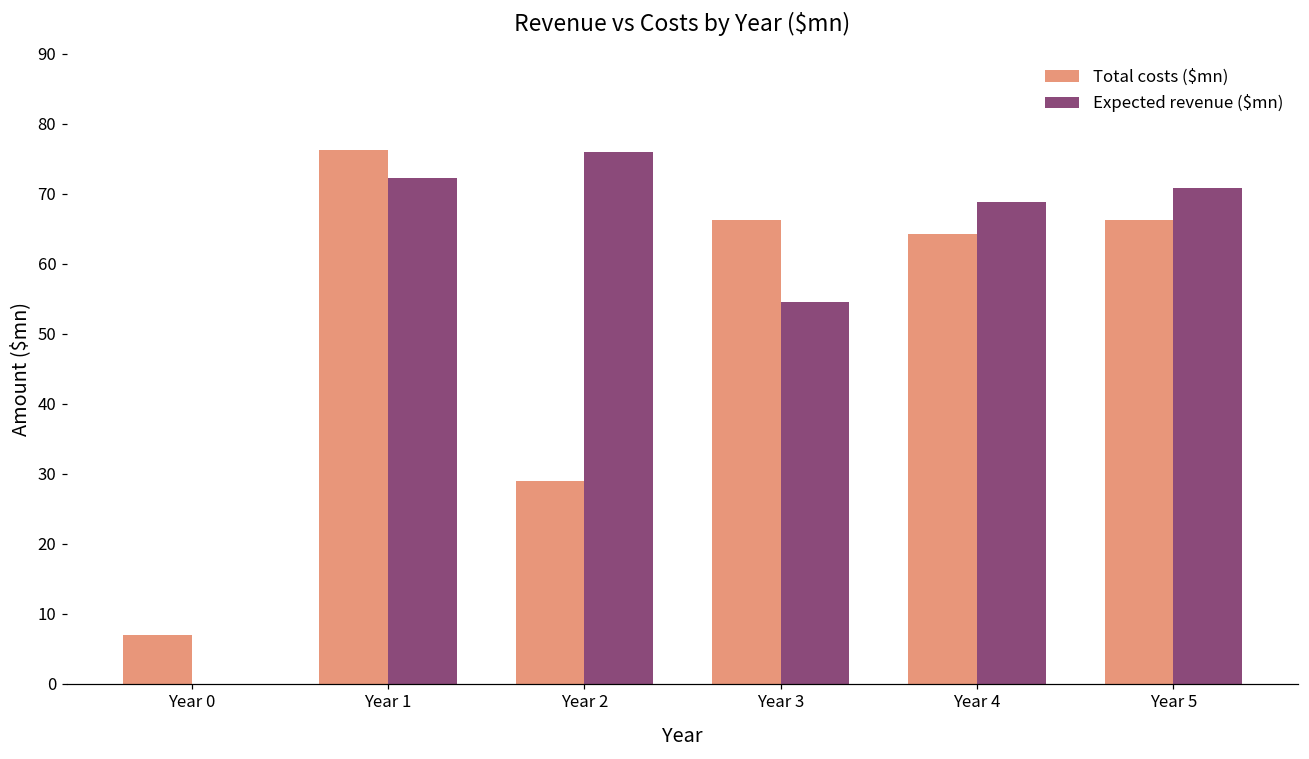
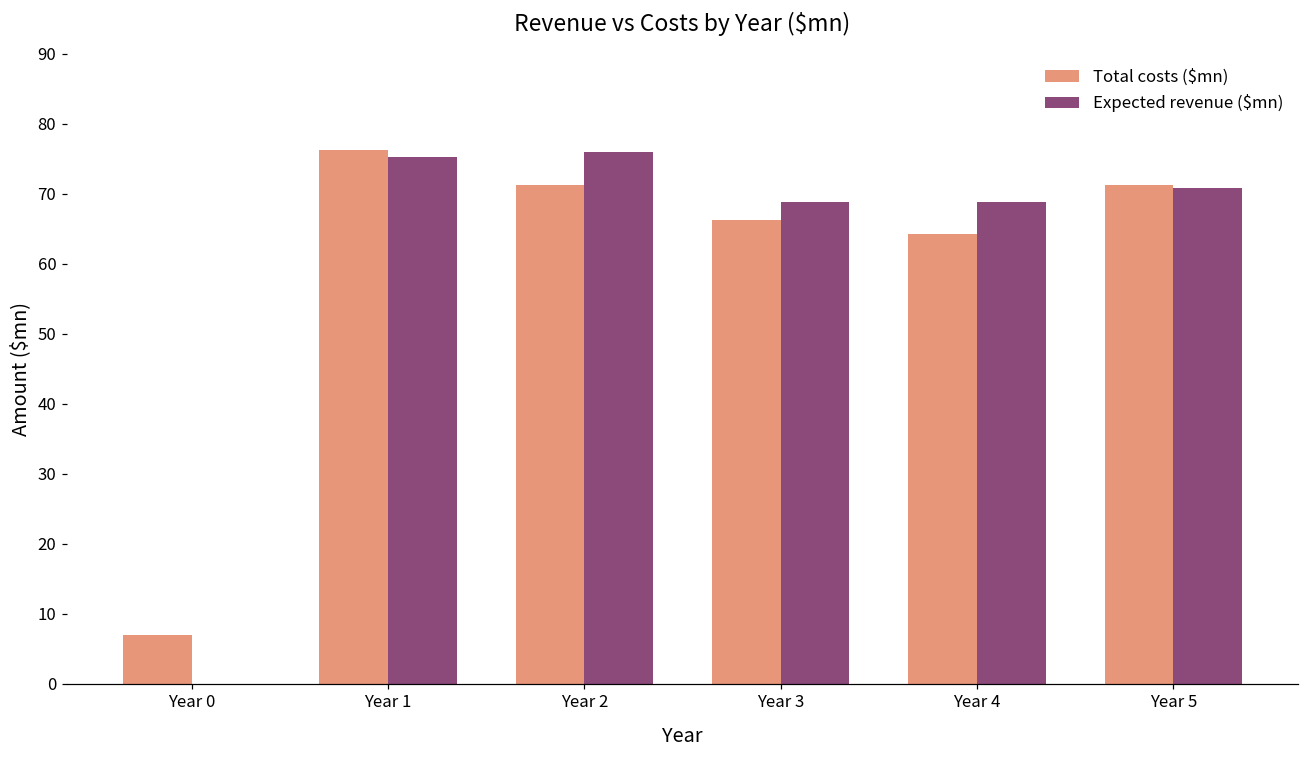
  {
    "Total costs ($mn)": {
      "Year 0": 7,
      "Year 1": 76,
-     "Year 2": 29,
+     "Year 2": 71,
      "Year 3": 66,
      "Year 4": 64,
-     "Year 5": 66
+     "Year 5": 71
    },
    "Expected revenue ($mn)": {
      "Year 0": 0,
-     "Year 1": 72,
+     "Year 1": 75,
      "Year 2": 76,
-     "Year 3": 54,
+     "Year 3": 69,
      "Year 4": 69,
      "Year 5": 71
    }
  }
